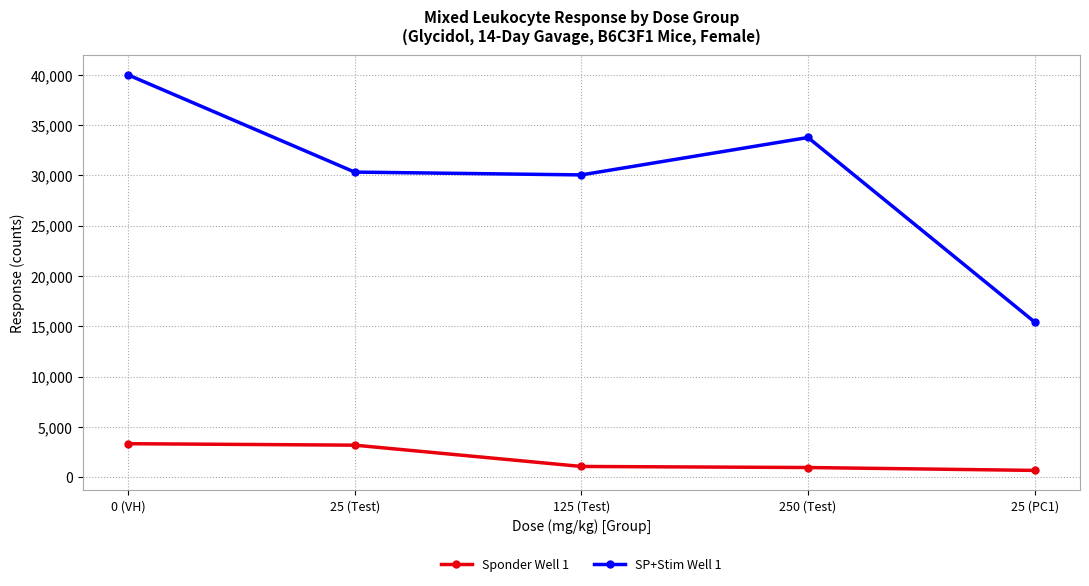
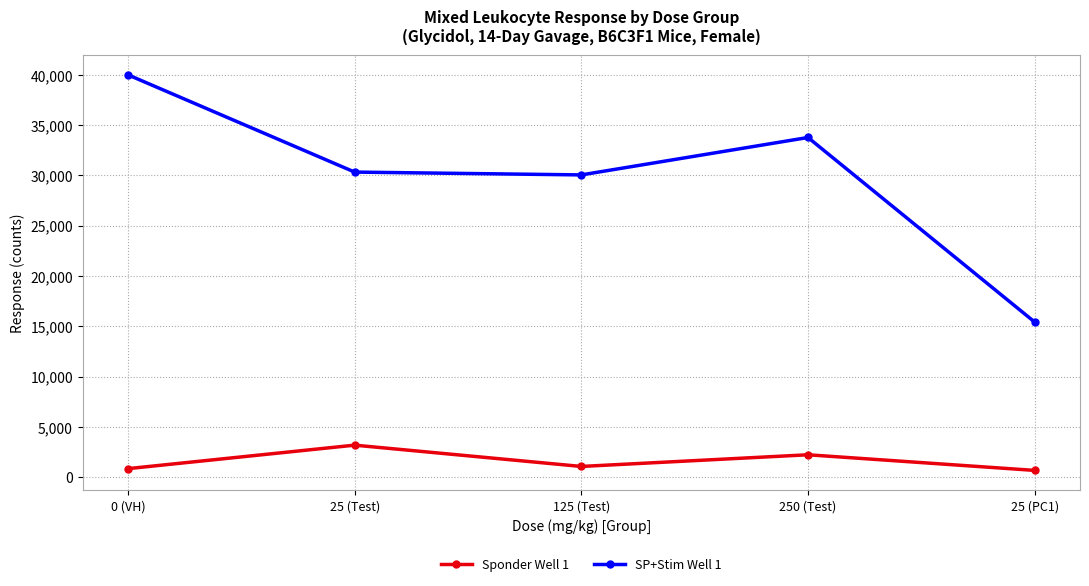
  {
    "Sponder Well 1": {
-     "0 (VH)": "3,300",
+     "0 (VH)": "800",
      "25 (Test)": "3,200",
      "125 (Test)": "1,100",
-     "250 (Test)": "1,000",
+     "250 (Test)": "2,200",
      "25 (PC1)": "700"
    },
    "SP+Stim Well 1": {
      "0 (VH)": "40,000",
      "25 (Test)": "30,300",
      "125 (Test)": "30,100",
      "250 (Test)": "33,800",
      "25 (PC1)": "15,400"
    }
  }
